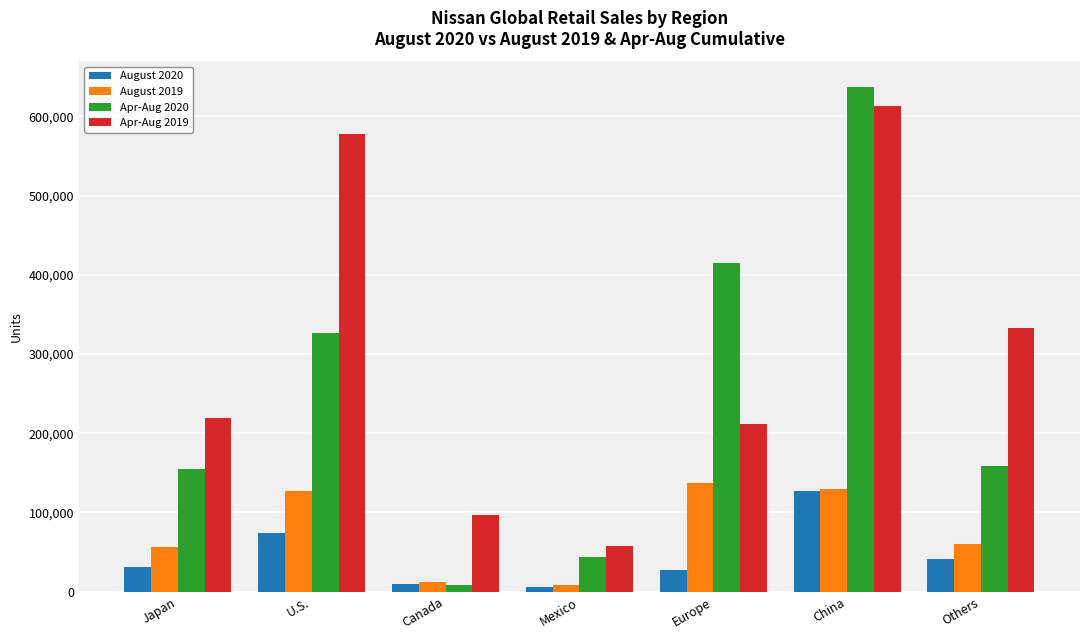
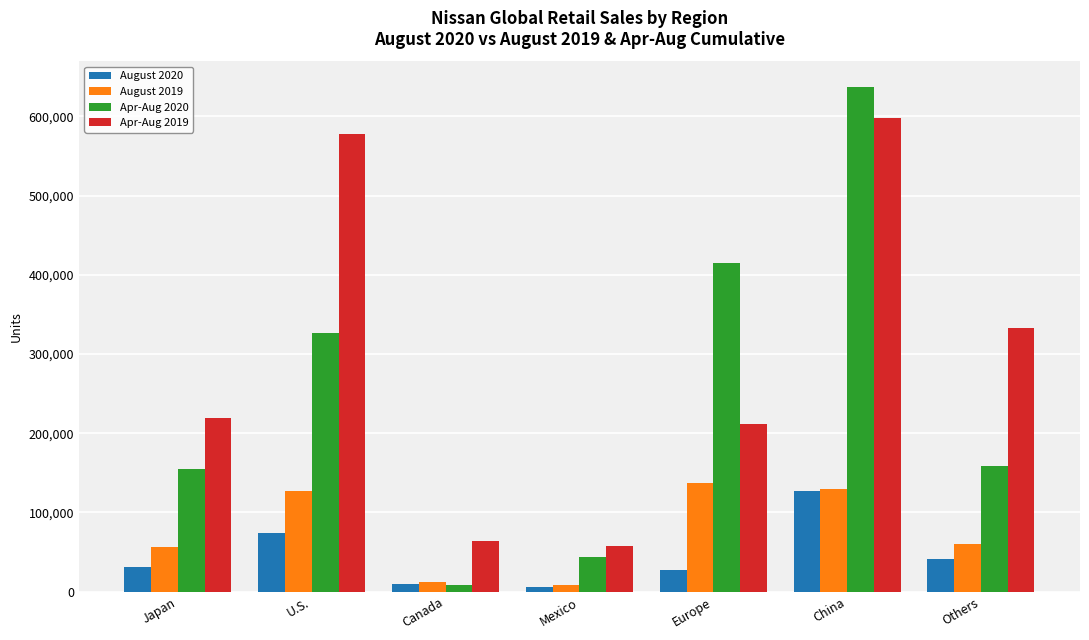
  {
    "August 2020": {
      "Japan": "30,000",
      "U.S.": "70,000",
      "Canada": "10,000",
      "Mexico": "10,000",
      "Europe": "30,000",
      "China": "130,000",
      "Others": "40,000"
    },
    "August 2019": {
      "Japan": "60,000",
      "U.S.": "130,000",
      "Canada": "10,000",
      "Mexico": "10,000",
      "Europe": "140,000",
      "China": "130,000",
      "Others": "60,000"
    },
    "Apr-Aug 2020": {
      "Japan": "150,000",
      "U.S.": "330,000",
      "Canada": "10,000",
      "Mexico": "40,000",
      "Europe": "410,000",
      "China": "640,000",
      "Others": "160,000"
    },
    "Apr-Aug 2019": {
      "Japan": "220,000",
      "U.S.": "580,000",
-     "Canada": "100,000",
+     "Canada": "60,000",
      "Mexico": "60,000",
      "Europe": "210,000",
-     "China": "610,000",
+     "China": "600,000",
      "Others": "330,000"
    }
  }
